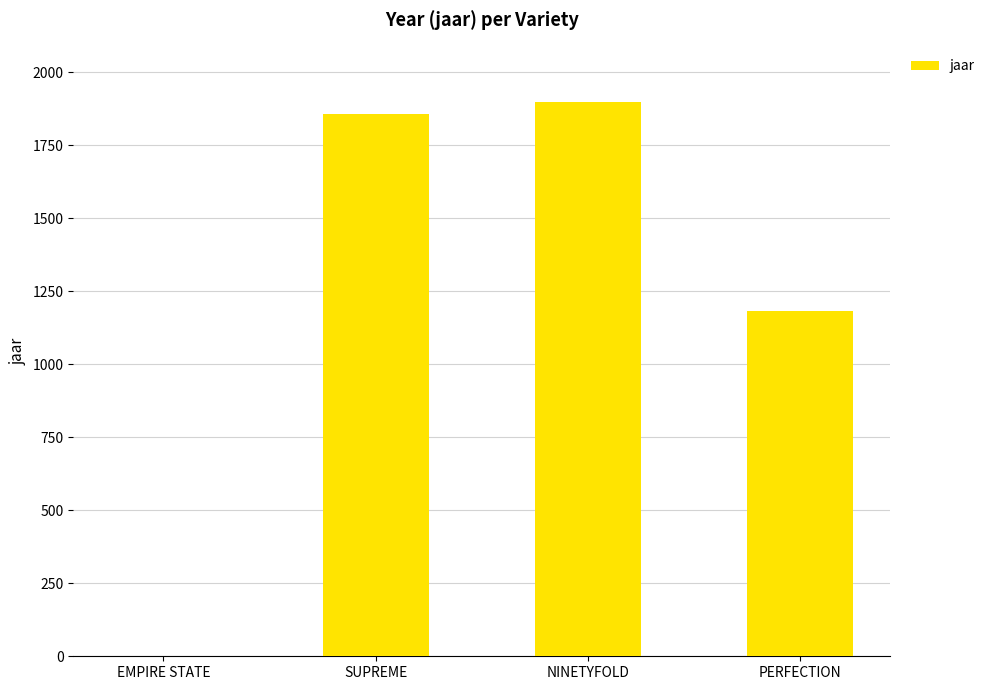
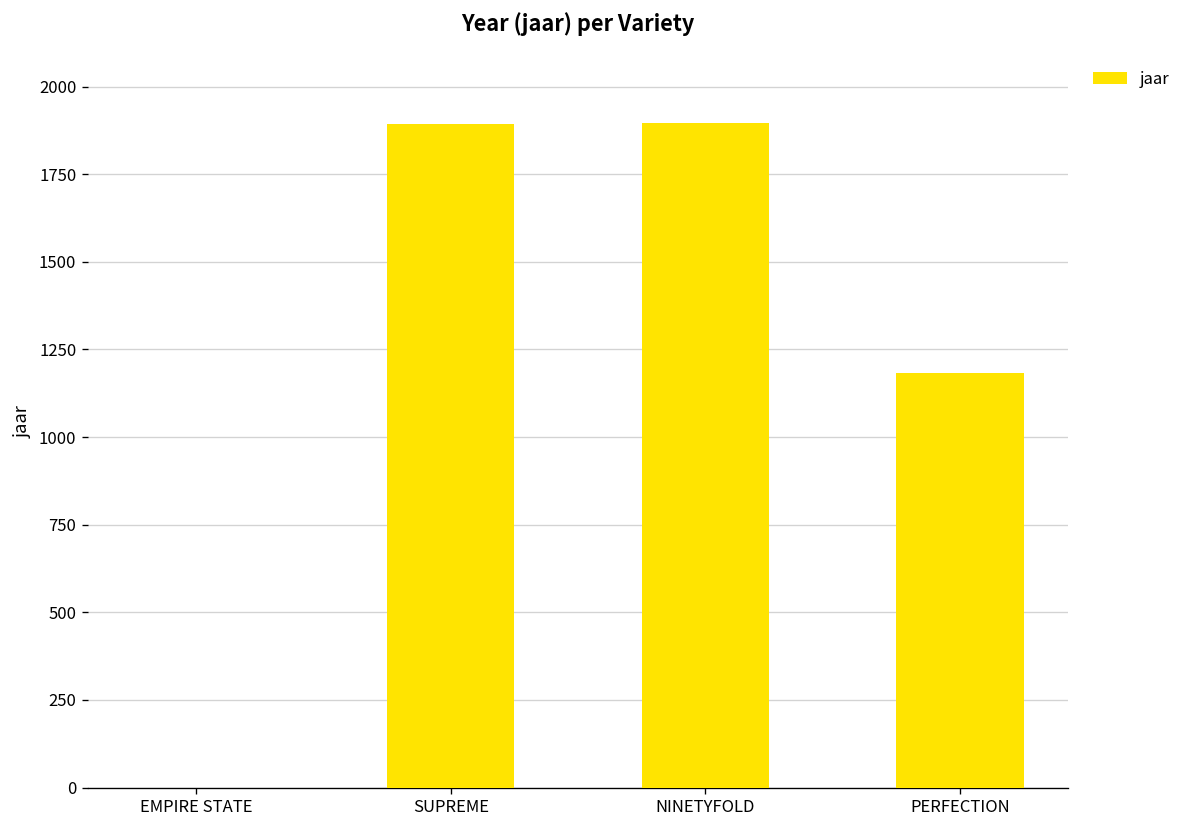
  {
    "EMPIRE STATE": 0,
-   "SUPREME": 1860,
+   "SUPREME": 1890,
    "NINETYFOLD": 1900,
    "PERFECTION": 1180
  }
